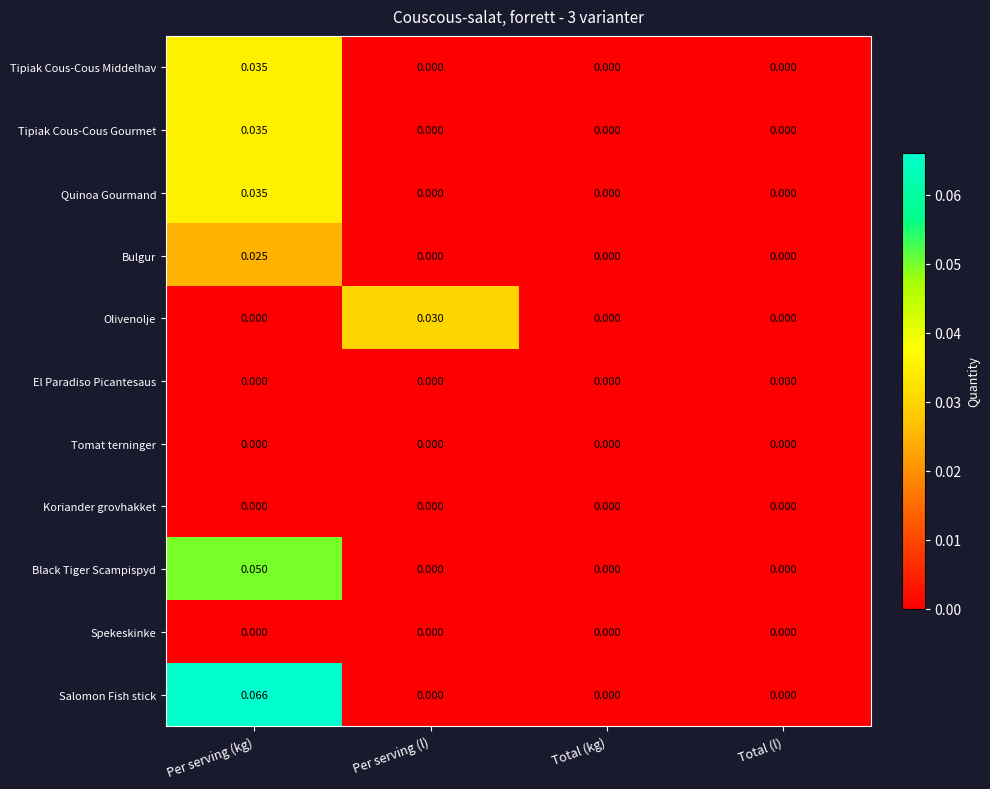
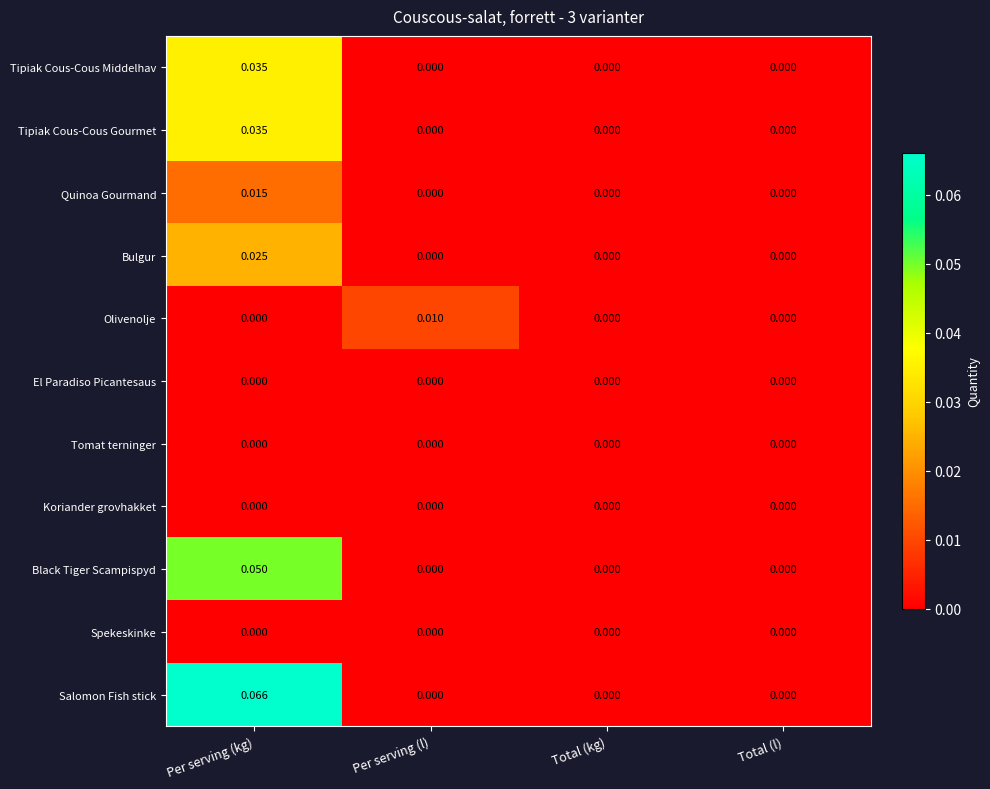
  {
    "Tipiak Cous-Cous Middelhav": {
      "Per serving (kg)": 0.035,
      "Per serving (l)": 0.000,
      "Total (kg)": 0.000,
      "Total (l)": 0.000
    },
    "Tipiak Cous-Cous Gourmet": {
      "Per serving (kg)": 0.035,
      "Per serving (l)": 0.000,
      "Total (kg)": 0.000,
      "Total (l)": 0.000
    },
    "Quinoa Gourmand": {
-     "Per serving (kg)": 0.035,
+     "Per serving (kg)": 0.015,
      "Per serving (l)": 0.000,
      "Total (kg)": 0.000,
      "Total (l)": 0.000
    },
    "Bulgur": {
      "Per serving (kg)": 0.025,
      "Per serving (l)": 0.000,
      "Total (kg)": 0.000,
      "Total (l)": 0.000
    },
    "Olivenolje": {
      "Per serving (kg)": 0.000,
-     "Per serving (l)": 0.030,
+     "Per serving (l)": 0.010,
      "Total (kg)": 0.000,
      "Total (l)": 0.000
    },
    "El Paradiso Picantesaus": {
      "Per serving (kg)": 0.000,
      "Per serving (l)": 0.000,
      "Total (kg)": 0.000,
      "Total (l)": 0.000
    },
    "Tomat terninger": {
      "Per serving (kg)": 0.000,
      "Per serving (l)": 0.000,
      "Total (kg)": 0.000,
      "Total (l)": 0.000
    },
    "Koriander grovhakket": {
      "Per serving (kg)": 0.000,
      "Per serving (l)": 0.000,
      "Total (kg)": 0.000,
      "Total (l)": 0.000
    },
    "Black Tiger Scampispyd": {
      "Per serving (kg)": 0.050,
      "Per serving (l)": 0.000,
      "Total (kg)": 0.000,
      "Total (l)": 0.000
    },
    "Spekeskinke": {
      "Per serving (kg)": 0.000,
      "Per serving (l)": 0.000,
      "Total (kg)": 0.000,
      "Total (l)": 0.000
    },
    "Salomon Fish stick": {
      "Per serving (kg)": 0.066,
      "Per serving (l)": 0.000,
      "Total (kg)": 0.000,
      "Total (l)": 0.000
    }
  }
